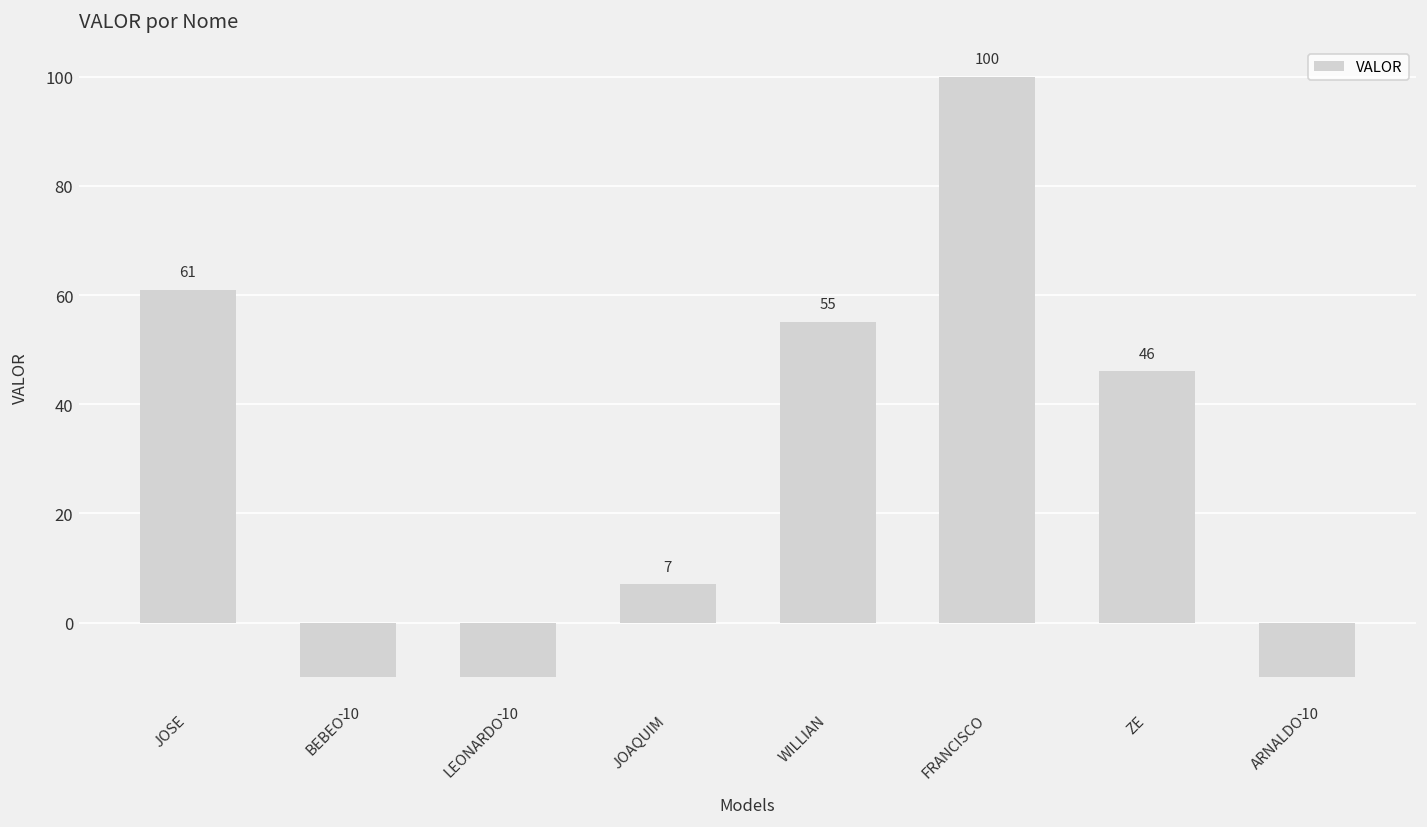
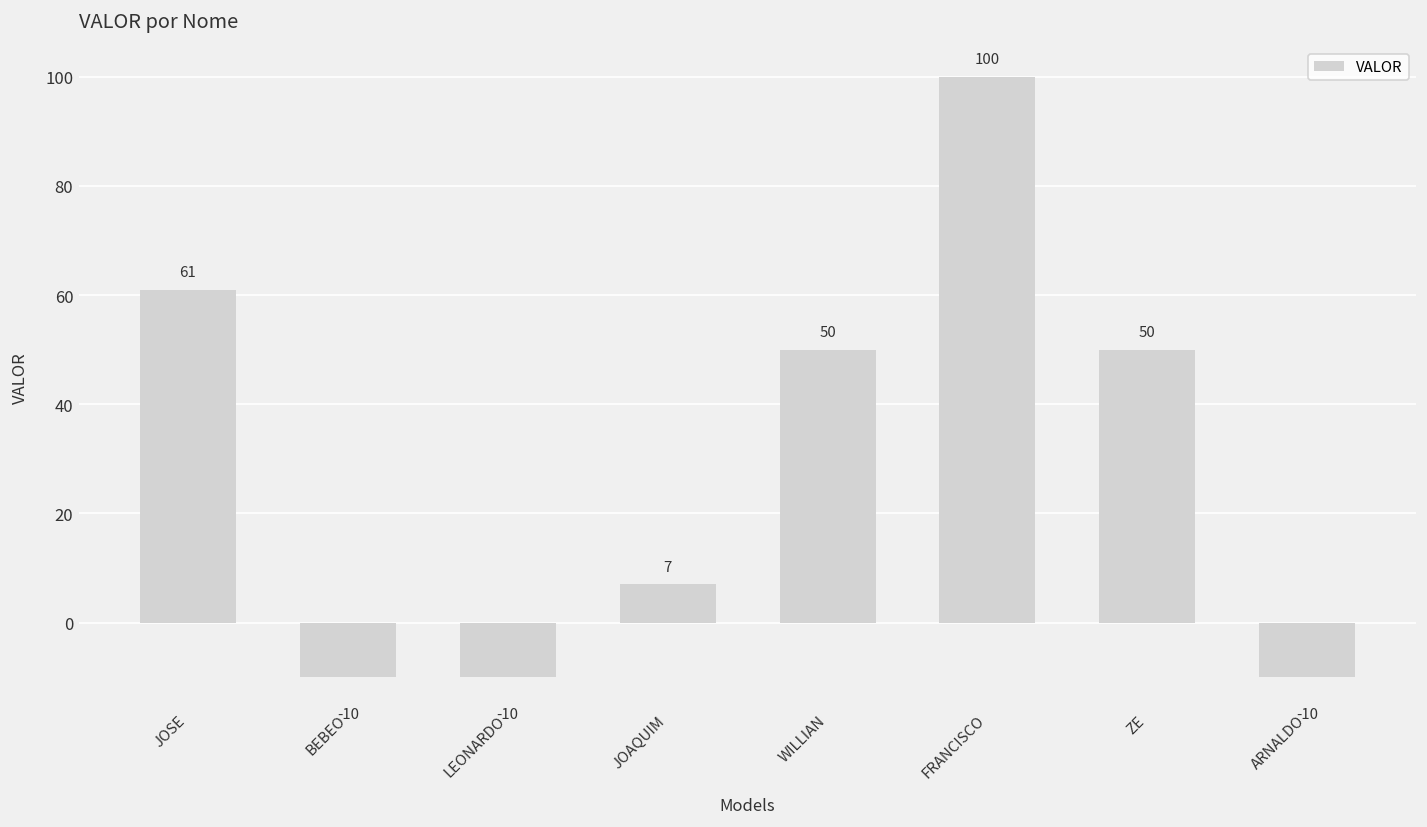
  {
    "JOSE": 61,
    "BEBEO": -10,
    "LEONARDO": -10,
    "JOAQUIM": 7,
-   "WILLIAN": 55,
+   "WILLIAN": 50,
    "FRANCISCO": 100,
-   "ZE": 46,
+   "ZE": 50,
    "ARNALDO": -10
  }
